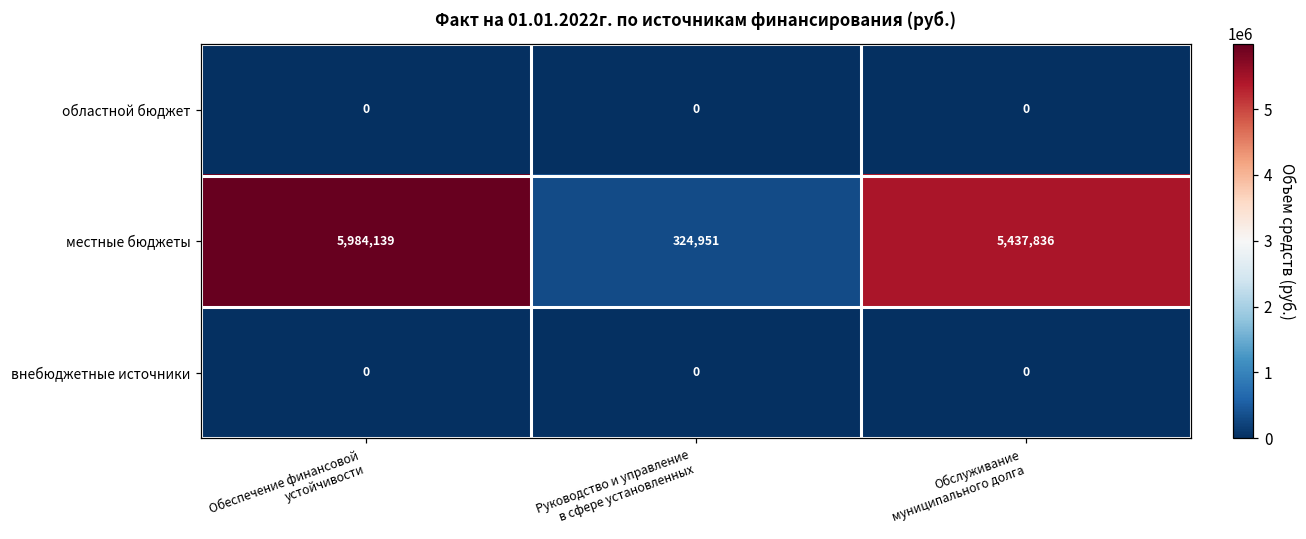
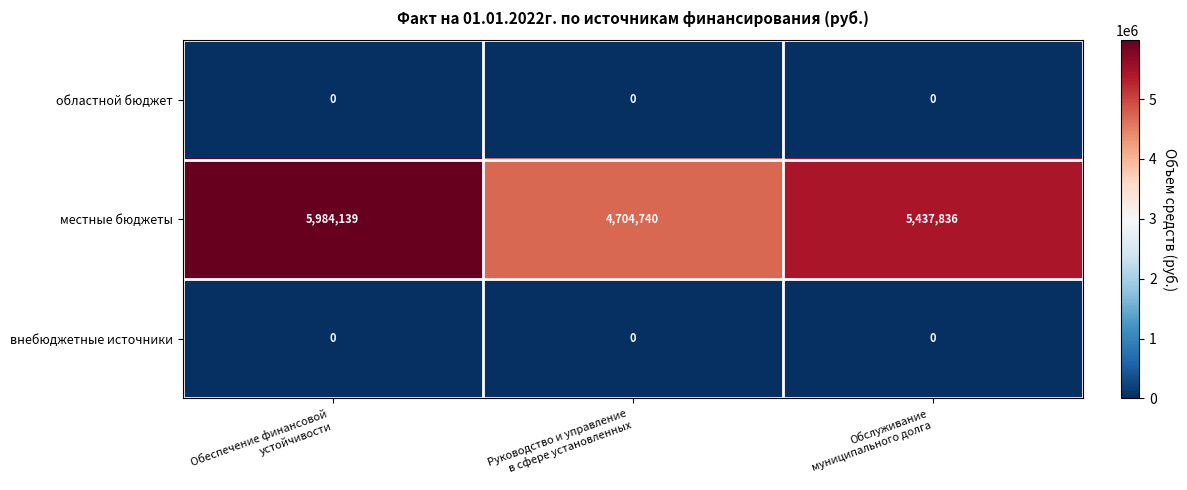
  {
    "областной бюджет": {
      "Обеспечение финансовой устойчивости": "0",
      "Руководство и управление в сфере установленных": "0",
      "Обслуживание муниципального долга": "0"
    },
    "местные бюджеты": {
      "Обеспечение финансовой устойчивости": "5,984,139",
-     "Руководство и управление в сфере установленных": "324,951",
+     "Руководство и управление в сфере установленных": "4,704,740",
      "Обслуживание муниципального долга": "5,437,836"
    },
    "внебюджетные источники": {
      "Обеспечение финансовой устойчивости": "0",
      "Руководство и управление в сфере установленных": "0",
      "Обслуживание муниципального долга": "0"
    }
  }
